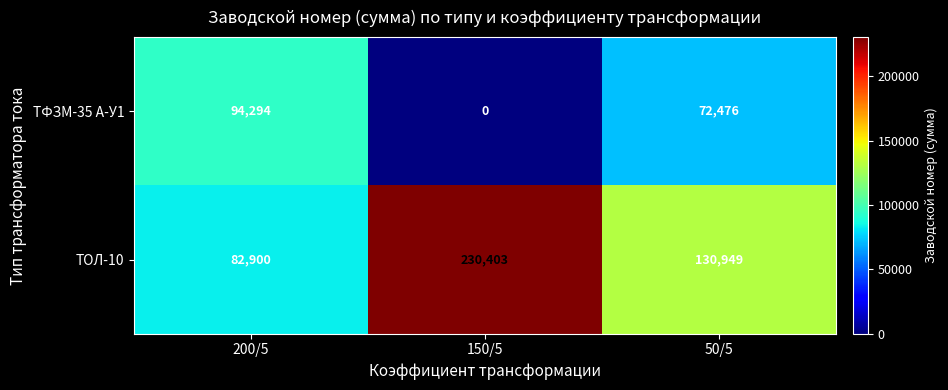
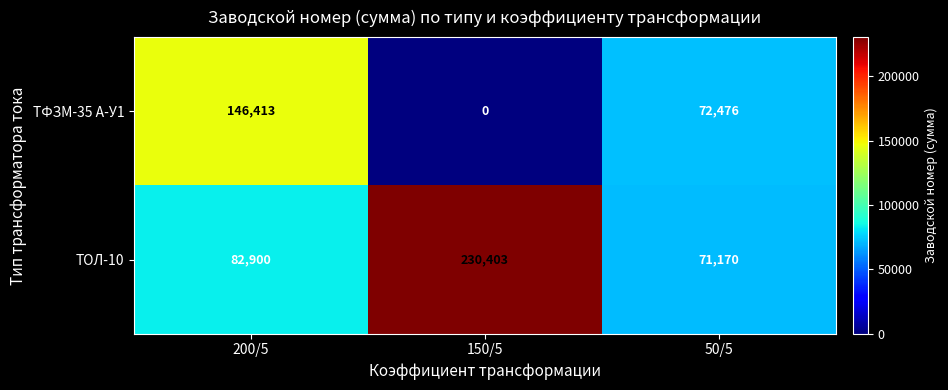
  {
    "ТФЗМ-35 А-У1": {
-     "200/5": "94,294",
+     "200/5": "146,413",
      "150/5": "0",
      "50/5": "72,476"
    },
    "ТОЛ-10": {
      "200/5": "82,900",
      "150/5": "230,403",
-     "50/5": "130,949"
+     "50/5": "71,170"
    }
  }
